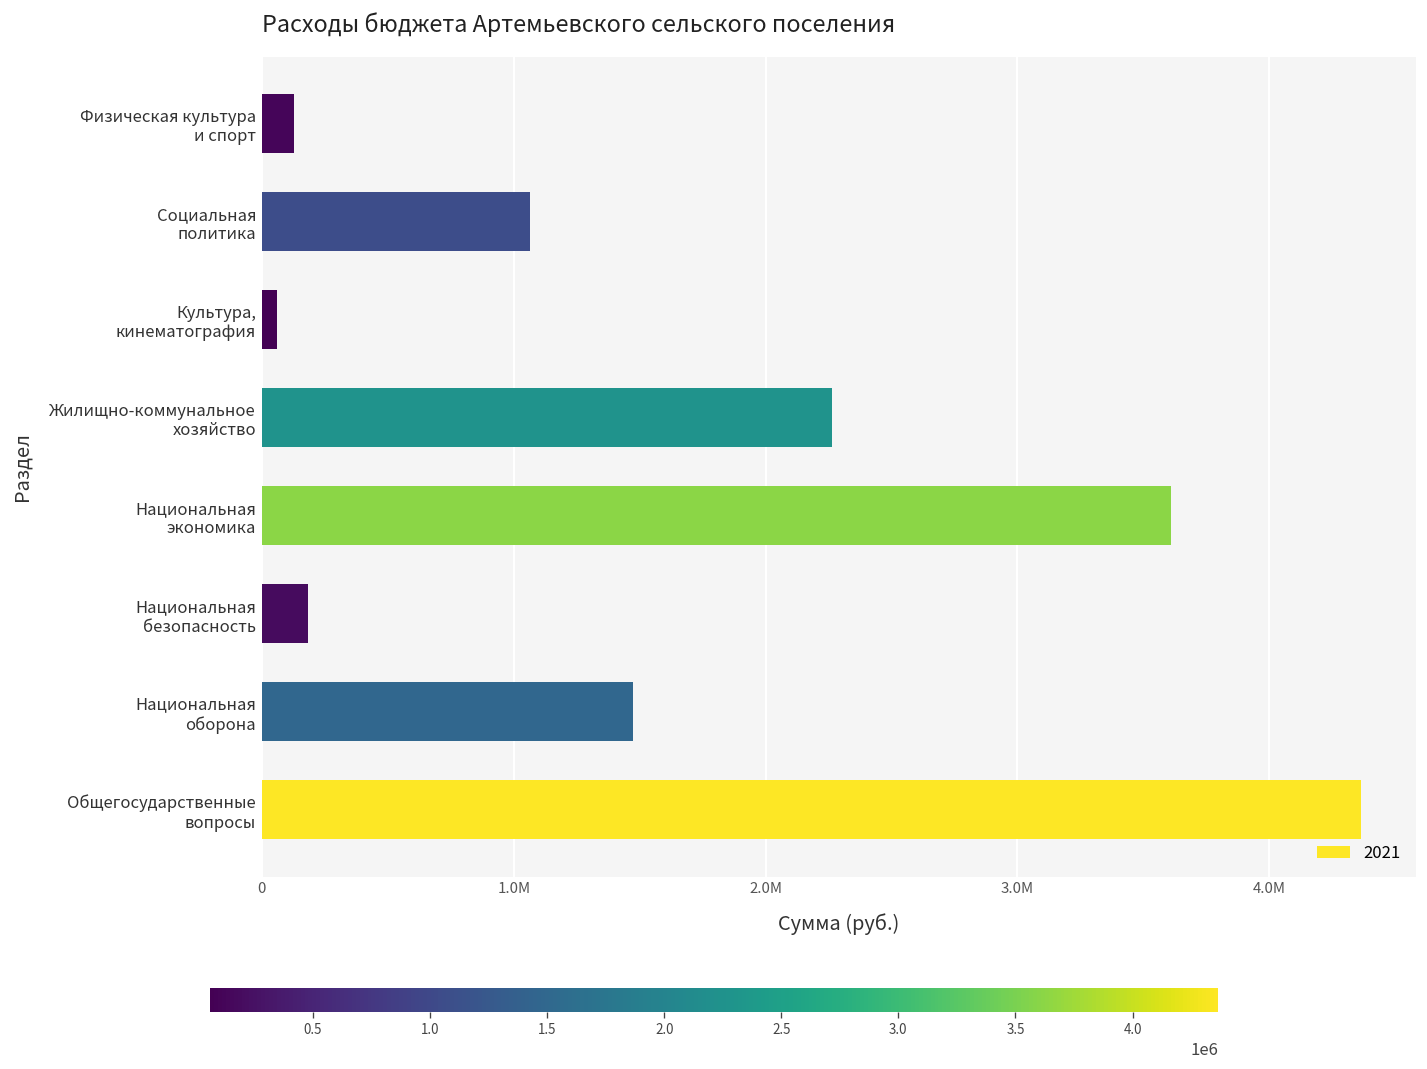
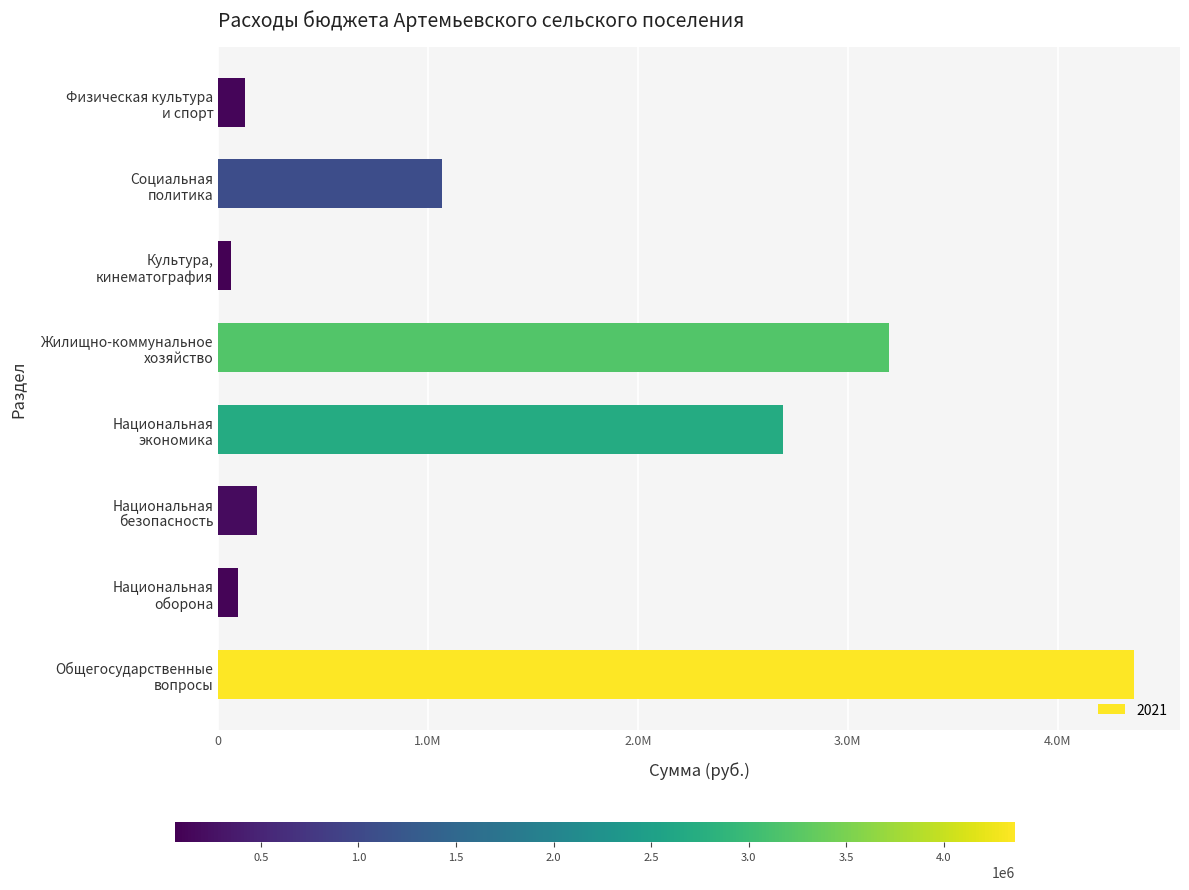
  {
    "Физическая культура и спорт": 130000,
    "Социальная политика": 1070000,
    "Культура, кинематография": 60000,
-   "Жилищно-коммунальное хозяйство": 2260000,
-   "Национальная экономика": 3610000,
+   "Жилищно-коммунальное хозяйство": 3200000,
+   "Национальная экономика": 2690000,
    "Национальная безопасность": 180000,
-   "Национальная oборона": 1470000,
+   "Национальная oборона": 100000,
    "Общегосударственные вопросы": 4360000
  }
